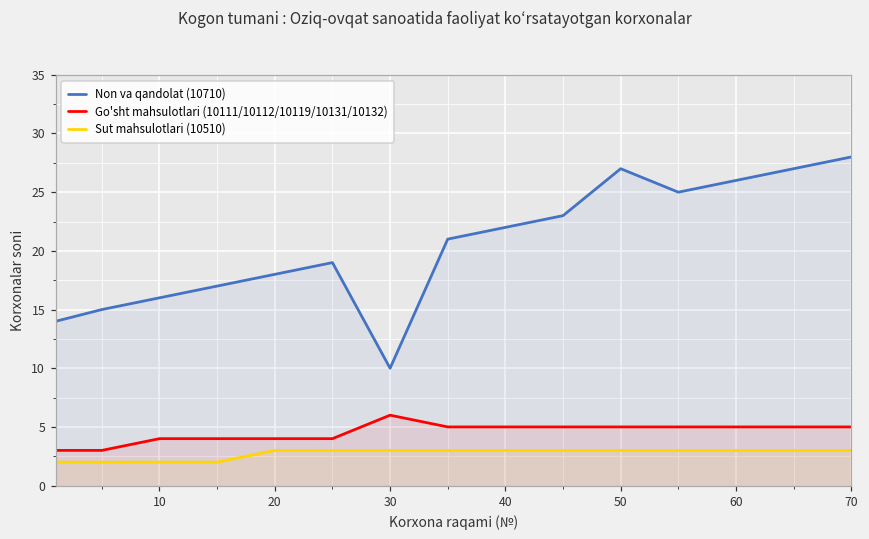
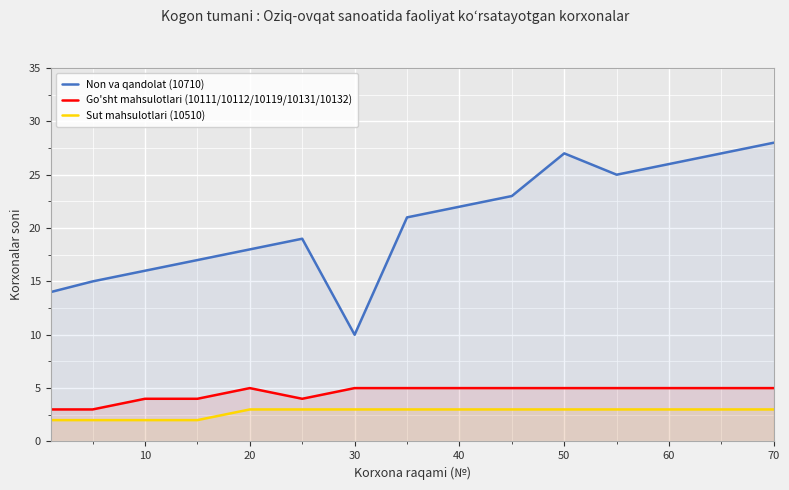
  {
    "Non va qandolat (10710)": {
      "10": 16,
      "20": 18,
      "30": 10,
      "40": 22,
      "50": 27,
      "60": 26,
      "70": 28
    },
    "Go'sht mahsulotlari (10111/10112/10119/10131/10132)": {
      "10": 4,
-     "20": 4,
-     "30": 6,
+     "20": 5,
+     "30": 5,
      "40": 5,
      "50": 5,
      "60": 5,
      "70": 5
    },
    "Sut mahsulotlari (10510)": {
      "10": 2,
      "20": 3,
      "30": 3,
      "40": 3,
      "50": 3,
      "60": 3,
      "70": 3
    }
  }
